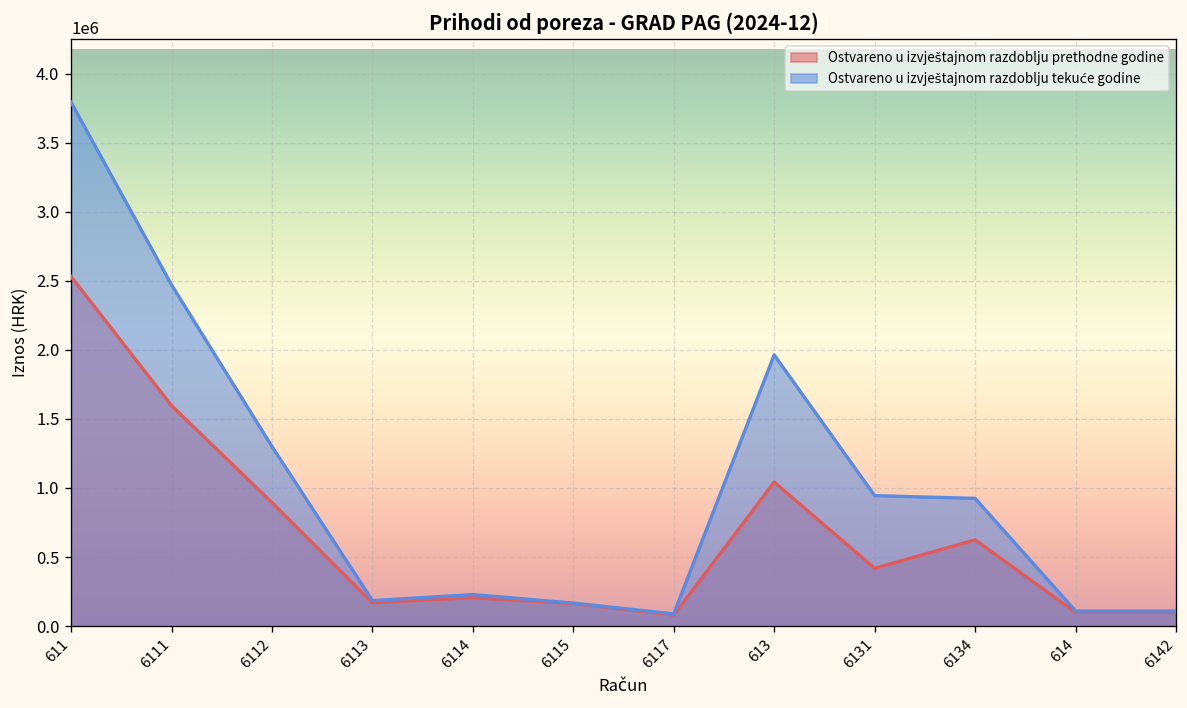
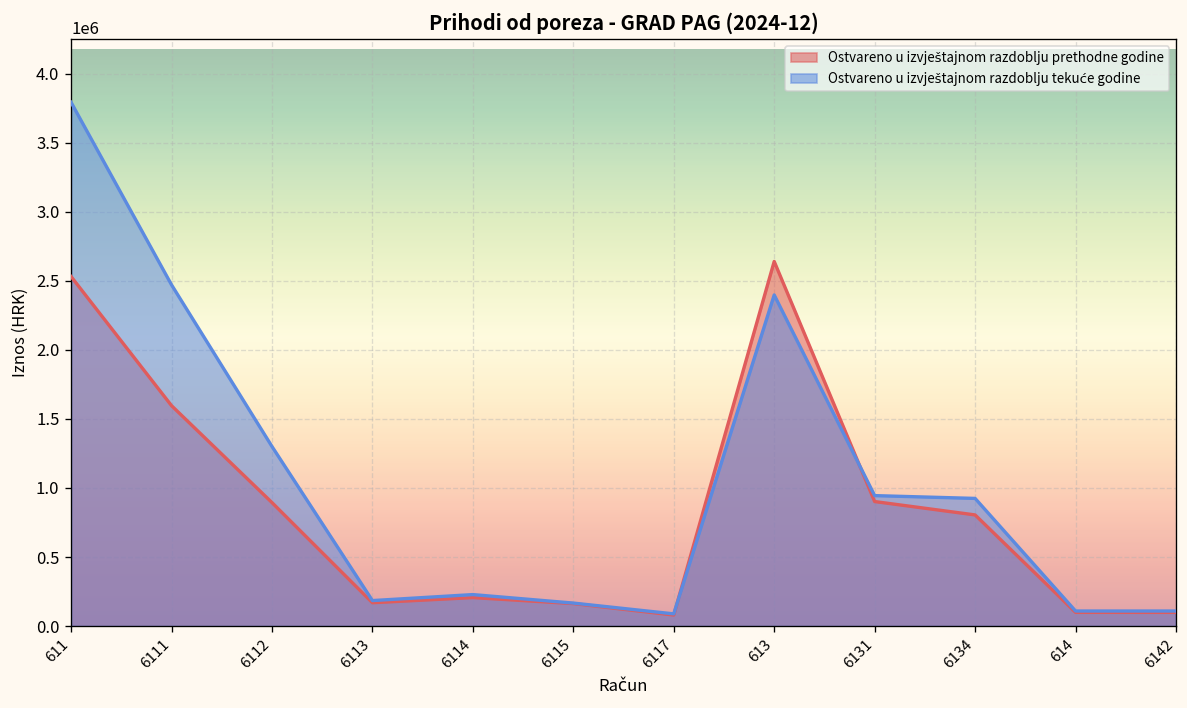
  {
    "Ostvareno u izvještajnom razdoblju prethodne godine": {
      "611": 2530000,
      "6111": 1600000,
      "6112": 890000,
-     "613": 1040000,
-     "6131": 420000,
-     "6134": 620000
+     "613": 2640000,
+     "6131": 900000,
+     "6134": 800000
    },
    "Ostvareno u izvještajnom razdoblju tekuće godine": {
      "611": 3790000,
      "6111": 2470000,
      "6112": 1300000,
-     "613": 1960000,
+     "613": 2400000,
      "6131": 940000,
      "6134": 920000
    }
  }
